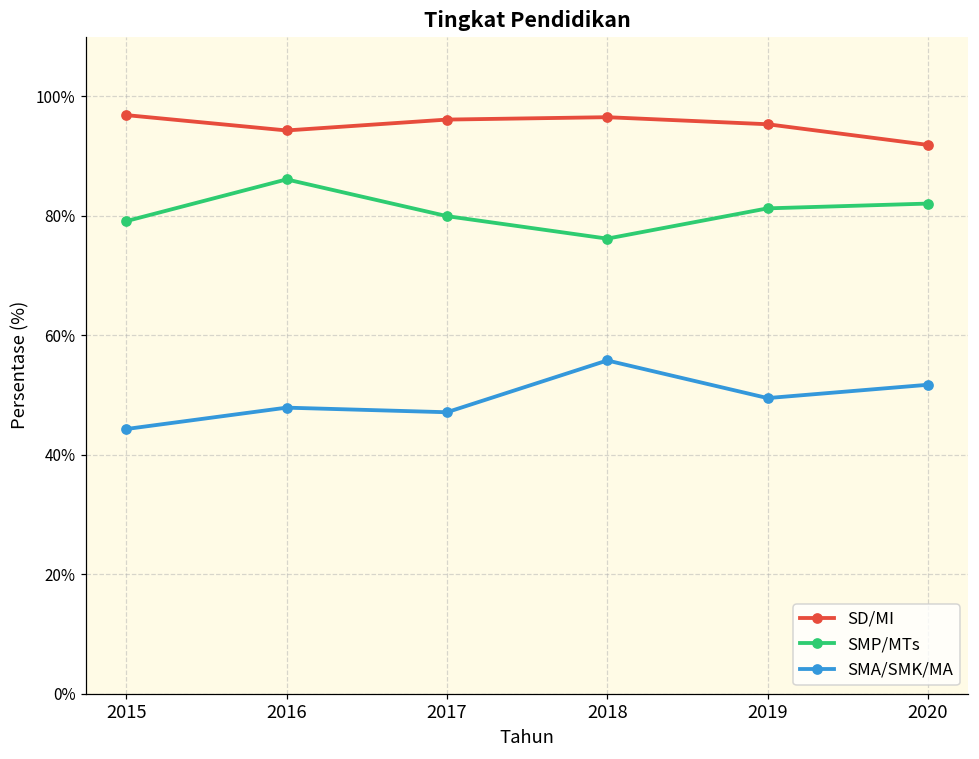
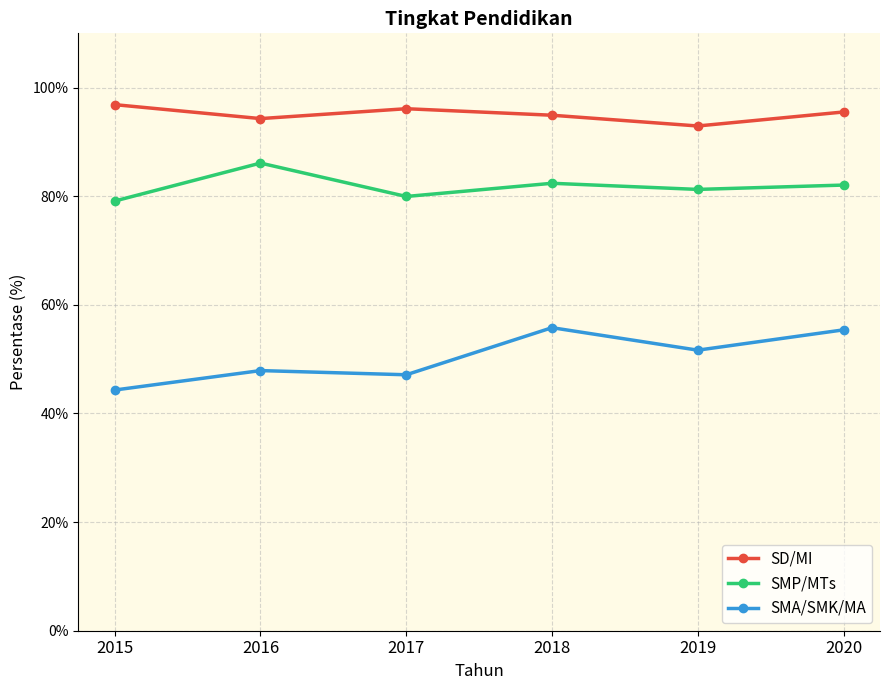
  {
    "SD/MI": {
      "2015": "97%",
      "2016": "94%",
      "2017": "96%",
-     "2018": "97%",
-     "2019": "95%",
-     "2020": "92%"
+     "2018": "95%",
+     "2019": "93%",
+     "2020": "96%"
    },
    "SMP/MTs": {
      "2015": "79%",
      "2016": "86%",
      "2017": "80%",
-     "2018": "76%",
+     "2018": "82%",
      "2019": "81%",
      "2020": "82%"
    },
    "SMA/SMK/MA": {
      "2015": "44%",
      "2016": "48%",
      "2017": "47%",
      "2018": "56%",
-     "2019": "50%",
-     "2020": "52%"
+     "2019": "52%",
+     "2020": "55%"
    }
  }
